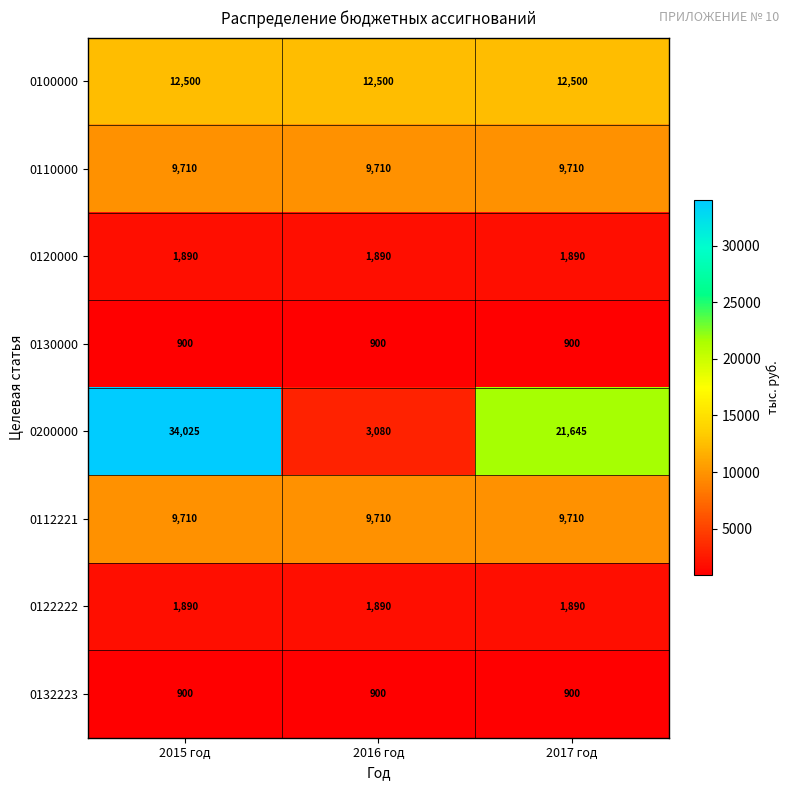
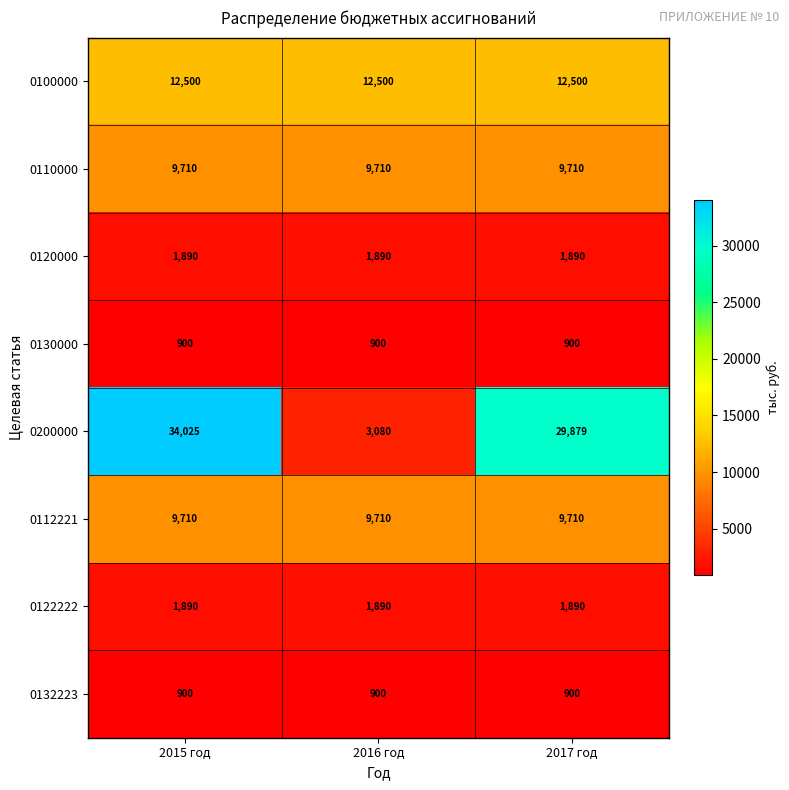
  {
    "0100000": {
      "2015 год": "12,500",
      "2016 год": "12,500",
      "2017 год": "12,500"
    },
    "0110000": {
      "2015 год": "9,710",
      "2016 год": "9,710",
      "2017 год": "9,710"
    },
    "0120000": {
      "2015 год": "1,890",
      "2016 год": "1,890",
      "2017 год": "1,890"
    },
    "0130000": {
      "2015 год": "900",
      "2016 год": "900",
      "2017 год": "900"
    },
    "0200000": {
      "2015 год": "34,025",
      "2016 год": "3,080",
-     "2017 год": "21,645"
+     "2017 год": "29,879"
    },
    "0112221": {
      "2015 год": "9,710",
      "2016 год": "9,710",
      "2017 год": "9,710"
    },
    "0122222": {
      "2015 год": "1,890",
      "2016 год": "1,890",
      "2017 год": "1,890"
    },
    "0132223": {
      "2015 год": "900",
      "2016 год": "900",
      "2017 год": "900"
    }
  }
